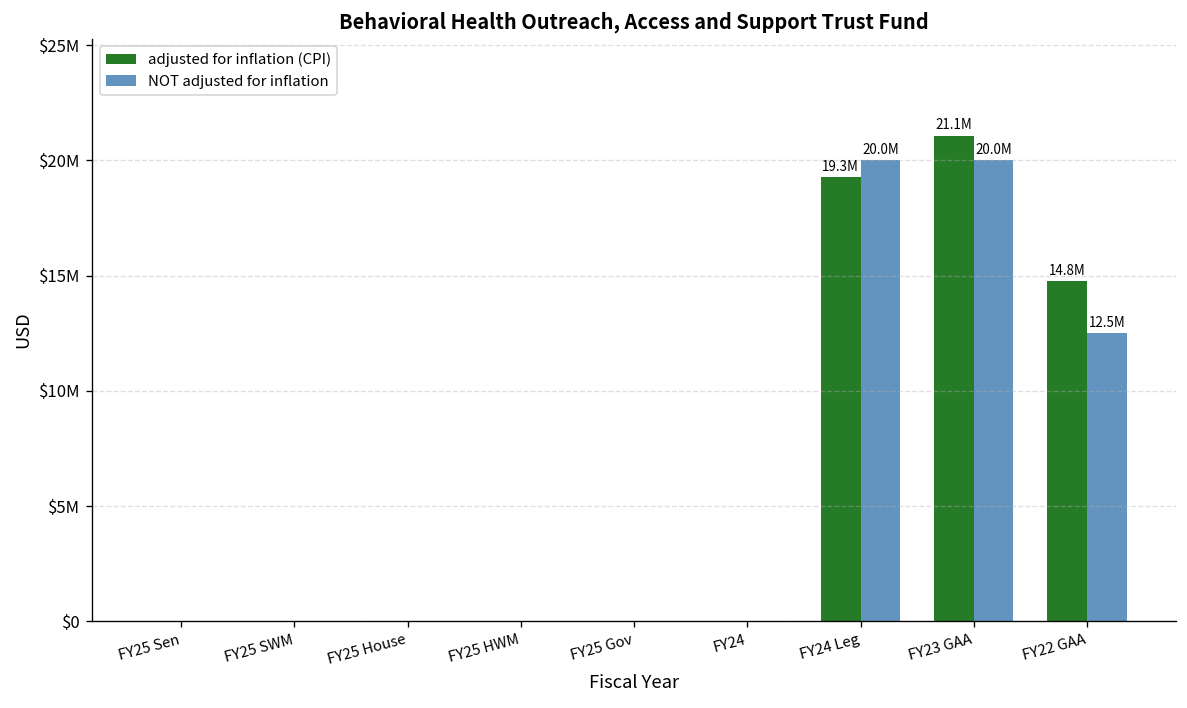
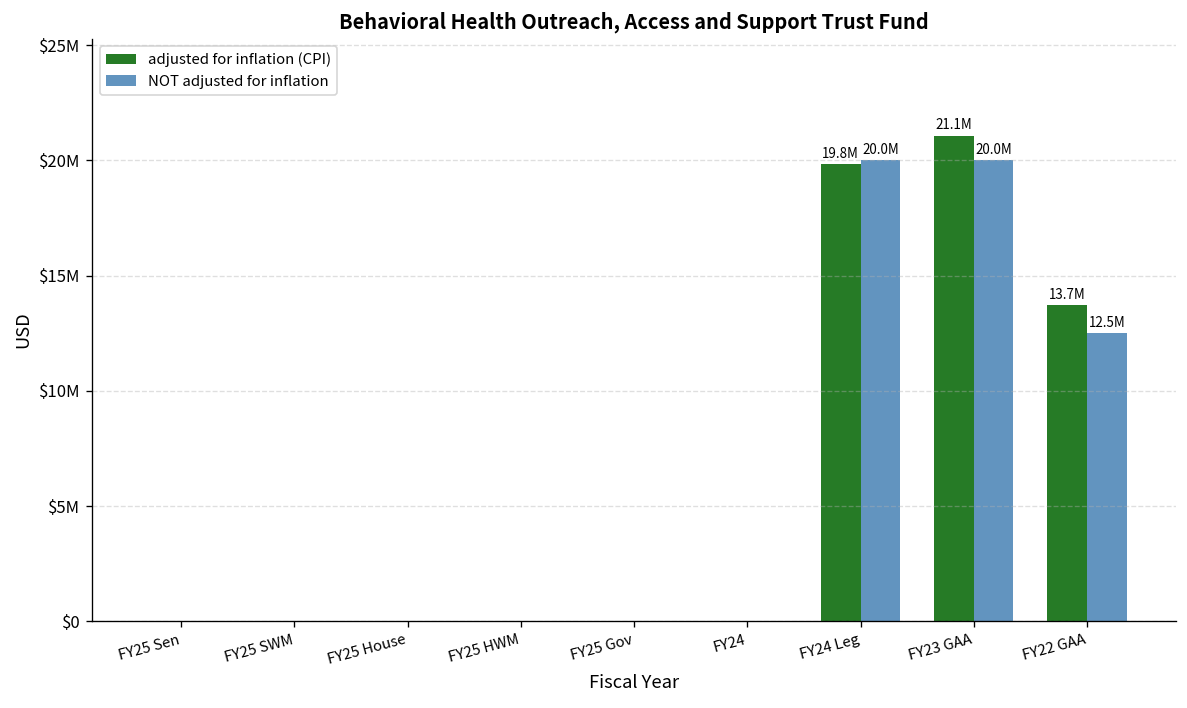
  {
    "adjusted for inflation (CPI)": {
-     "FY24 Leg": "19.3M",
+     "FY24 Leg": "19.8M",
      "FY23 GAA": "21.1M",
-     "FY22 GAA": "14.8M"
+     "FY22 GAA": "13.7M"
    },
    "NOT adjusted for inflation": {
      "FY24 Leg": "20.0M",
      "FY23 GAA": "20.0M",
      "FY22 GAA": "12.5M"
    }
  }
